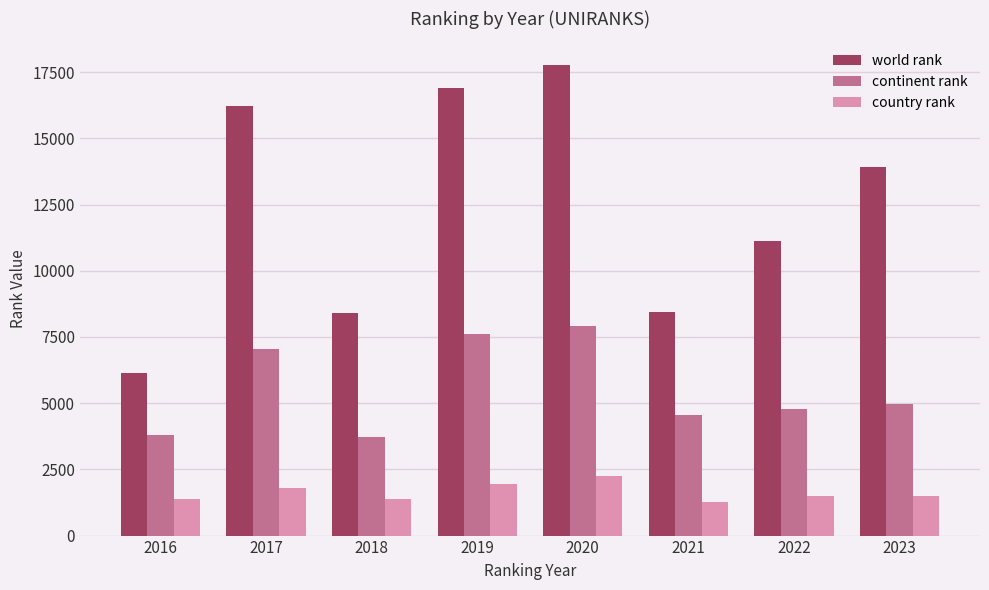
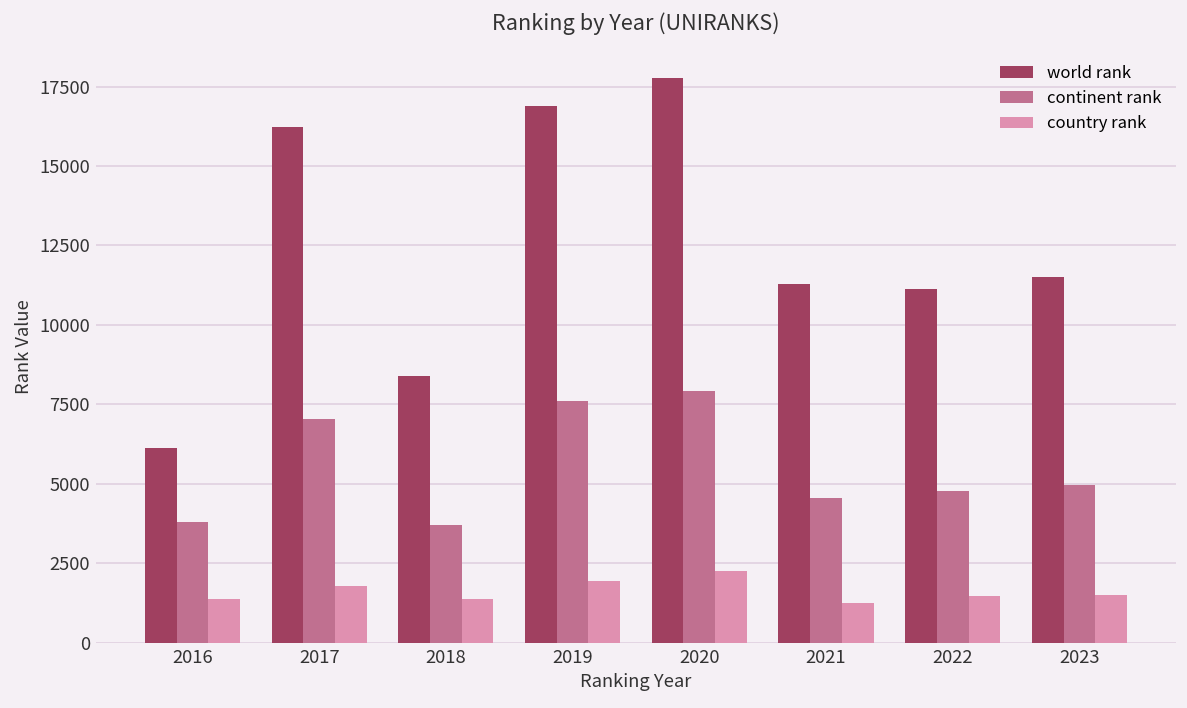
  {
    "world rank": {
      "2016": 6100,
      "2017": 16200,
      "2018": 8400,
      "2019": 16900,
      "2020": 17800,
-     "2021": 8400,
+     "2021": 11300,
      "2022": 11100,
-     "2023": 13900
+     "2023": 11500
    }
  }
